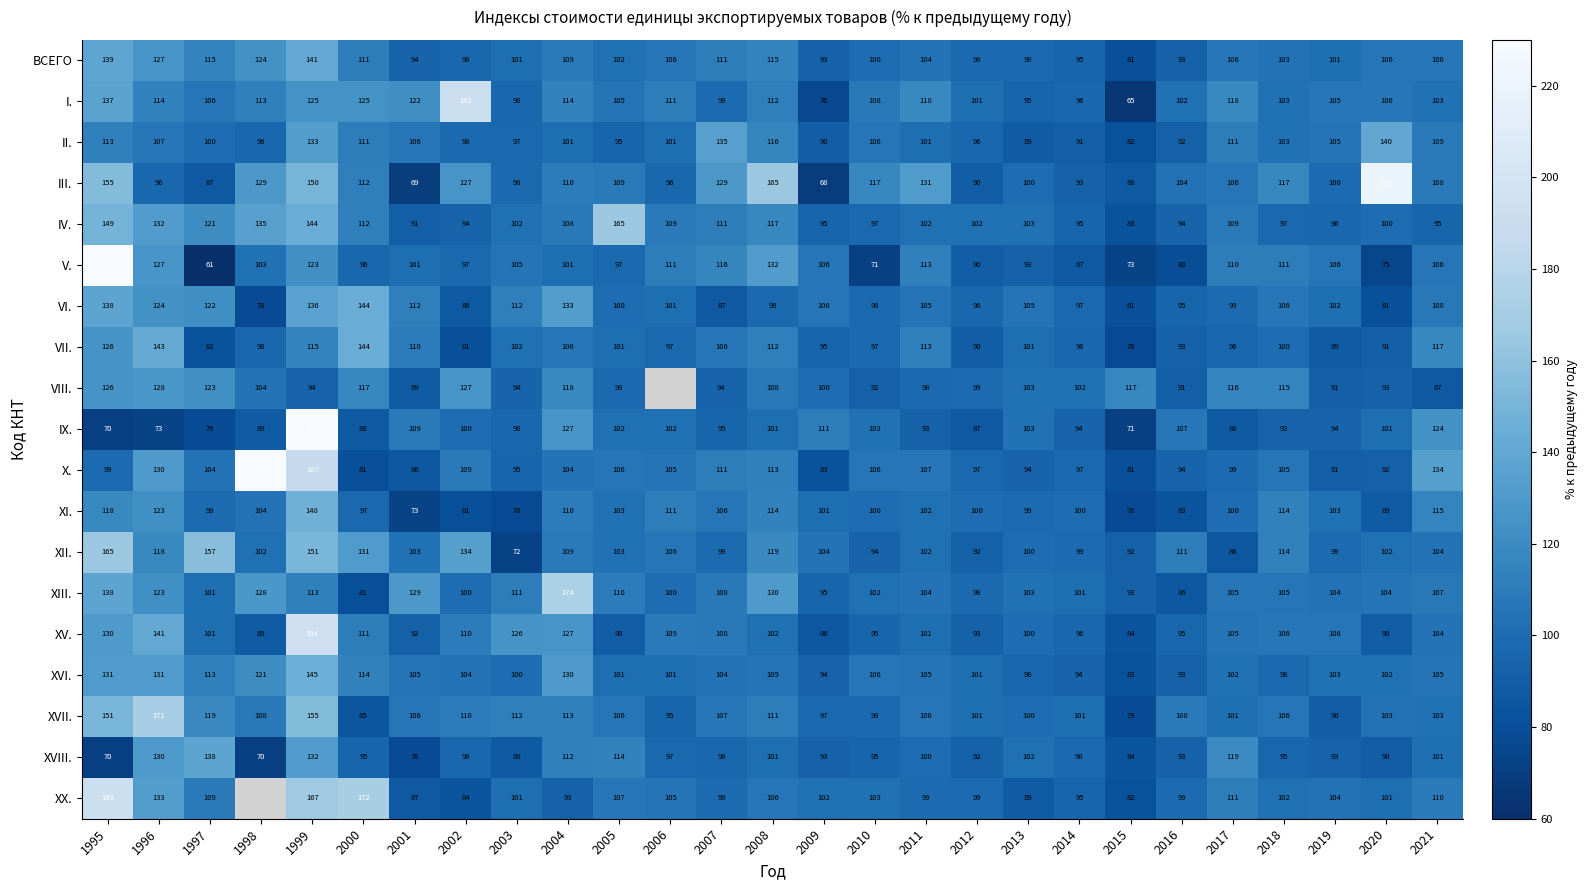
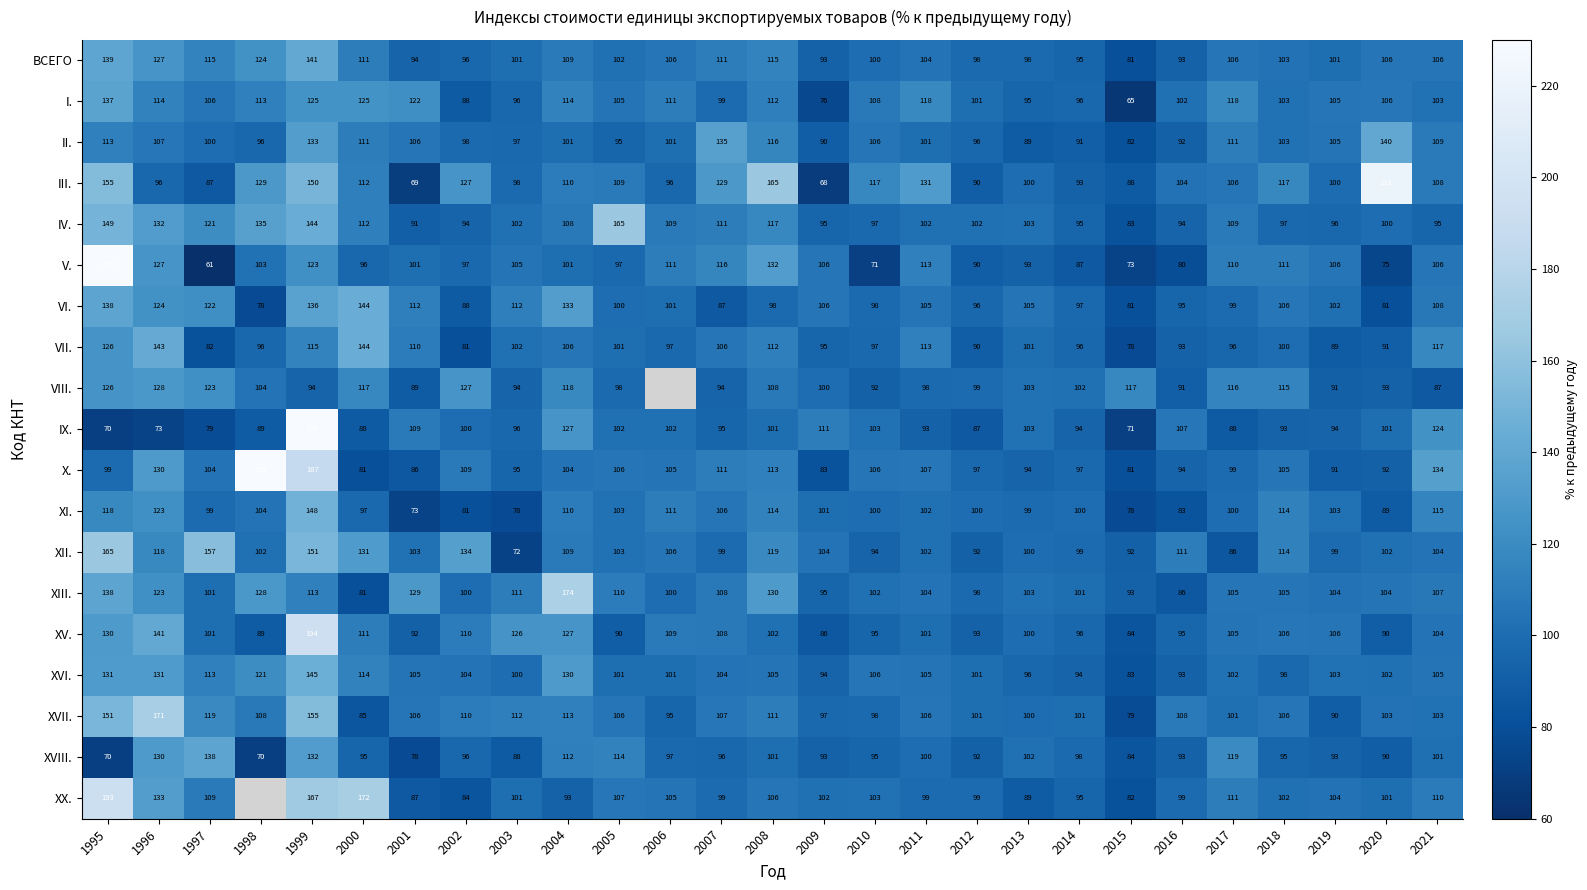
  {
    "I.": {
      "1995": 137,
      "1996": 114,
      "1997": 106,
      "1998": 113,
      "1999": 125,
      "2000": 125,
      "2001": 122,
-     "2002": 192,
+     "2002": 88,
      "2003": 96,
      "2004": 114,
      "2005": 105,
      "2006": 111,
      "2007": 99,
      "2008": 112,
      "2009": 76,
      "2010": 108,
      "2011": 118,
      "2012": 101,
      "2013": 95,
      "2014": 96,
      "2015": 65,
      "2016": 102,
      "2017": 118,
      "2018": 103,
      "2019": 105,
      "2020": 106,
      "2021": 103
    }
  }
